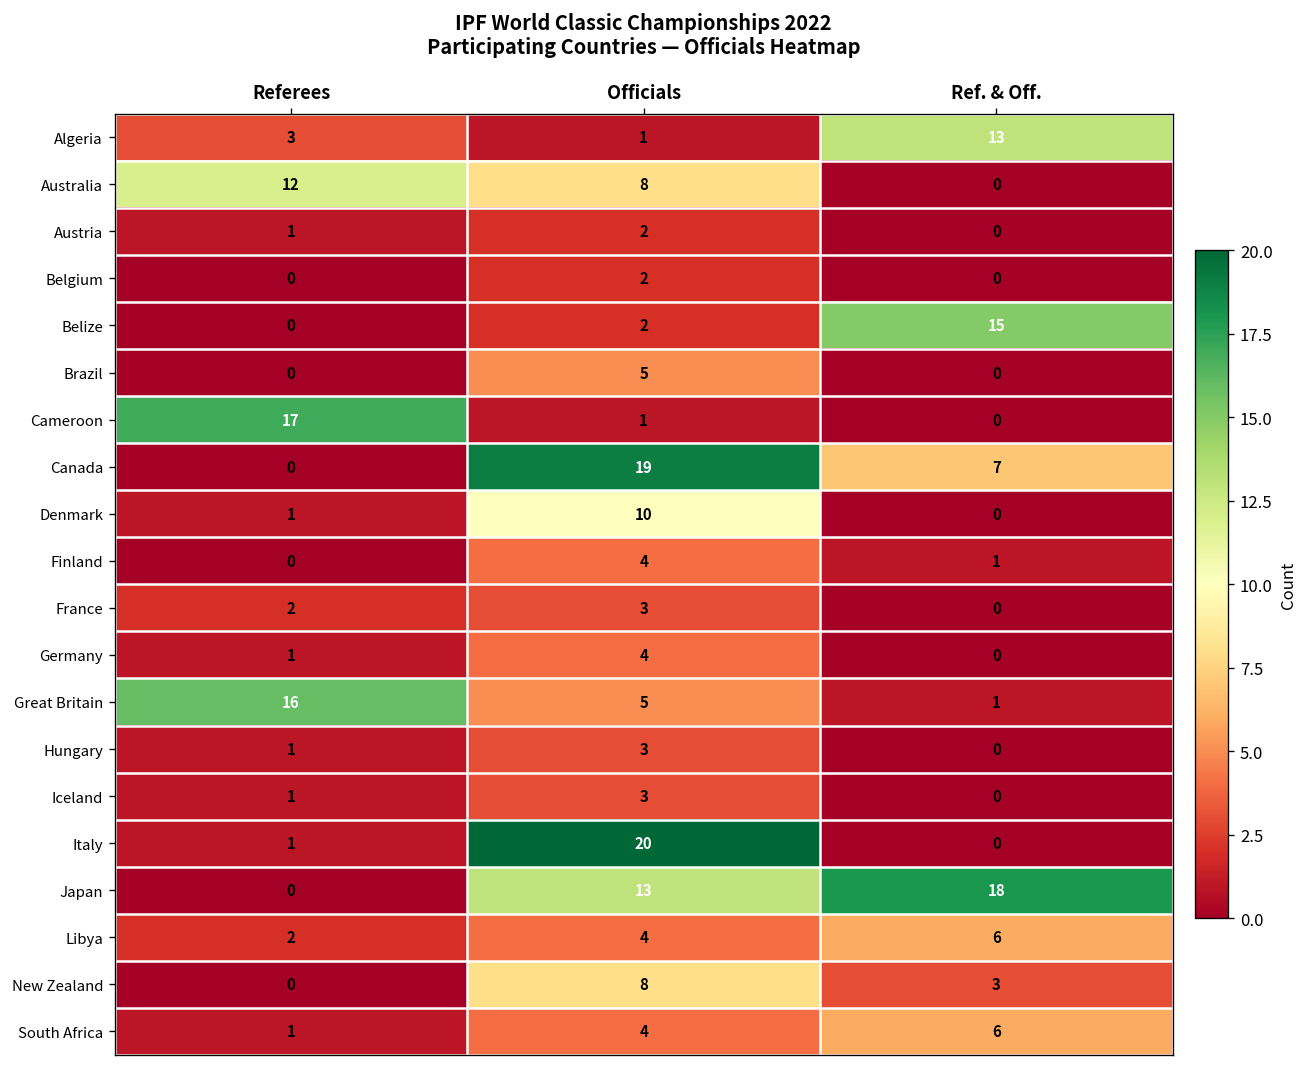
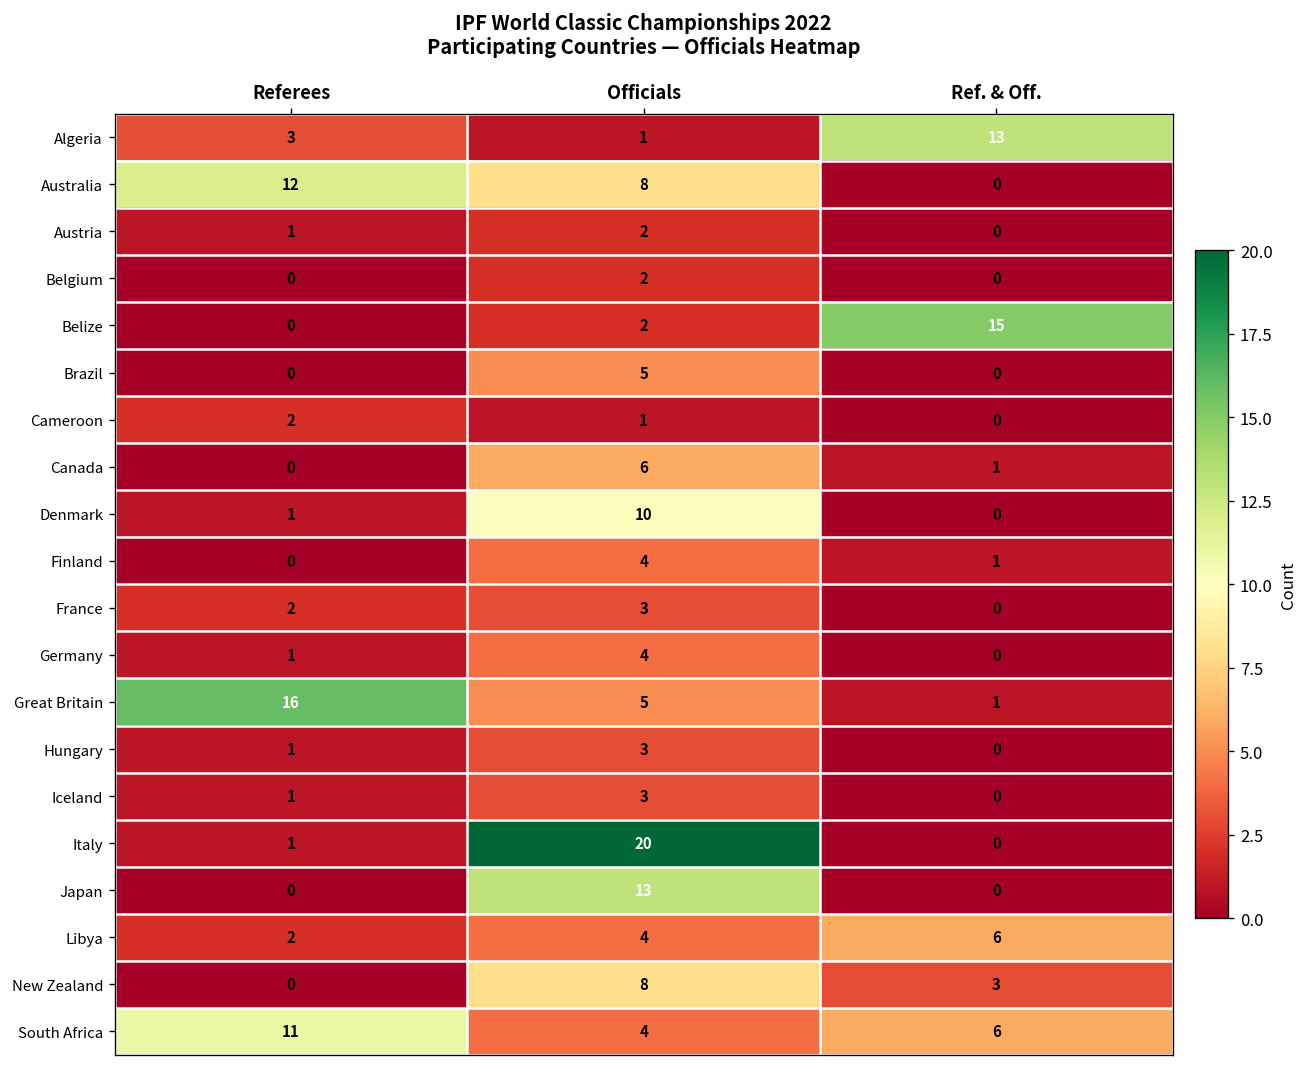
  {
    "Algeria": {
      "Referees": 3,
      "Officials": 1,
      "Ref. & Off.": 13
    },
    "Australia": {
      "Referees": 12,
      "Officials": 8,
      "Ref. & Off.": 0
    },
    "Austria": {
      "Referees": 1,
      "Officials": 2,
      "Ref. & Off.": 0
    },
    "Belgium": {
      "Referees": 0,
      "Officials": 2,
      "Ref. & Off.": 0
    },
    "Belize": {
      "Referees": 0,
      "Officials": 2,
      "Ref. & Off.": 15
    },
    "Brazil": {
      "Referees": 0,
      "Officials": 5,
      "Ref. & Off.": 0
    },
    "Cameroon": {
-     "Referees": 17,
+     "Referees": 2,
      "Officials": 1,
      "Ref. & Off.": 0
    },
    "Canada": {
      "Referees": 0,
-     "Officials": 19,
-     "Ref. & Off.": 7
+     "Officials": 6,
+     "Ref. & Off.": 1
    },
    "Denmark": {
      "Referees": 1,
      "Officials": 10,
      "Ref. & Off.": 0
    },
    "Finland": {
      "Referees": 0,
      "Officials": 4,
      "Ref. & Off.": 1
    },
    "France": {
      "Referees": 2,
      "Officials": 3,
      "Ref. & Off.": 0
    },
    "Germany": {
      "Referees": 1,
      "Officials": 4,
      "Ref. & Off.": 0
    },
    "Great Britain": {
      "Referees": 16,
      "Officials": 5,
      "Ref. & Off.": 1
    },
    "Hungary": {
      "Referees": 1,
      "Officials": 3,
      "Ref. & Off.": 0
    },
    "Iceland": {
      "Referees": 1,
      "Officials": 3,
      "Ref. & Off.": 0
    },
    "Italy": {
      "Referees": 1,
      "Officials": 20,
      "Ref. & Off.": 0
    },
    "Japan": {
      "Referees": 0,
      "Officials": 13,
-     "Ref. & Off.": 18
+     "Ref. & Off.": 0
    },
    "Libya": {
      "Referees": 2,
      "Officials": 4,
      "Ref. & Off.": 6
    },
    "New Zealand": {
      "Referees": 0,
      "Officials": 8,
      "Ref. & Off.": 3
    },
    "South Africa": {
-     "Referees": 1,
+     "Referees": 11,
      "Officials": 4,
      "Ref. & Off.": 6
    }
  }
